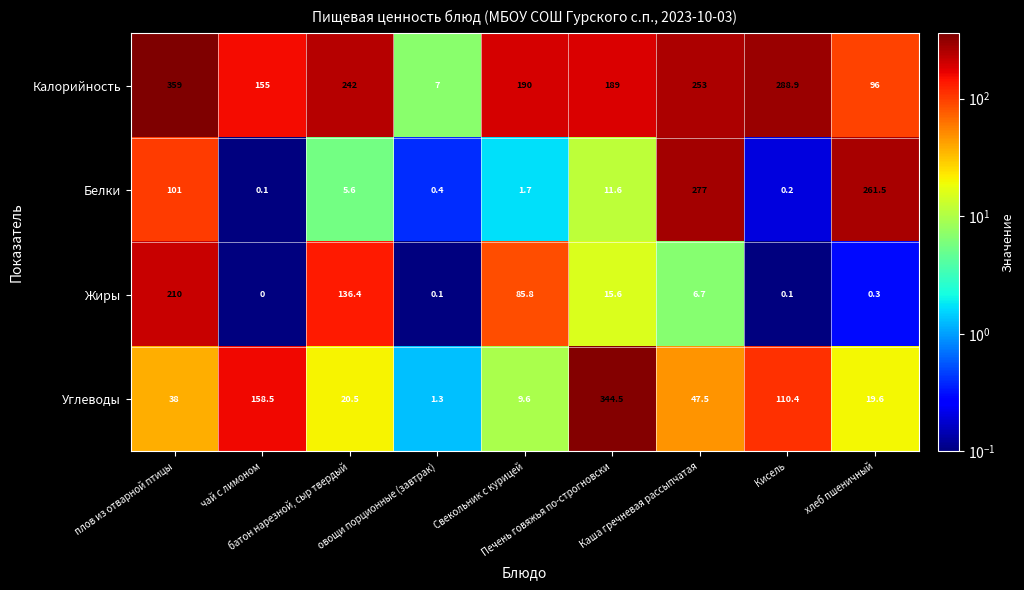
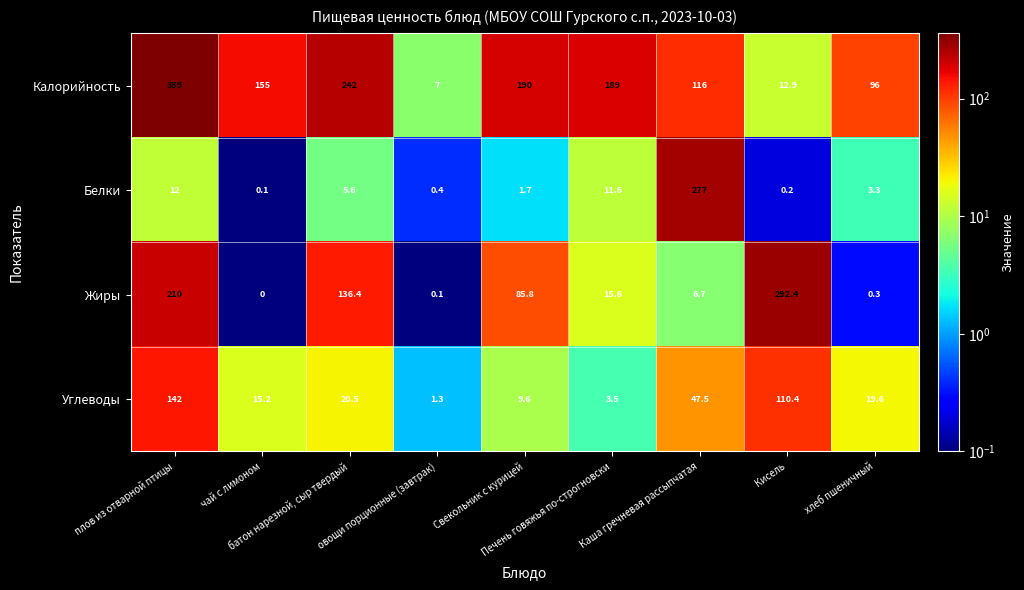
  {
    "Калорийность": {
      "плов из отварной птицы": 359,
      "чай с лимоном": 155,
      "батон нарезной, сыр твердый": 242,
      "овощи порционные (завтрак)": 7,
      "Свекольник с курицей": 190,
      "Печень говяжья по-строгновски": 189,
-     "Каша гречневая рассыпчатая": 253,
-     "Кисель": 288.9,
+     "Каша гречневая рассыпчатая": 116,
+     "Кисель": 12.9,
      "хлеб пшеничный": 96
    },
    "Белки": {
-     "плов из отварной птицы": 101,
+     "плов из отварной птицы": 12,
      "чай с лимоном": 0.1,
      "батон нарезной, сыр твердый": 5.6,
      "овощи порционные (завтрак)": 0.4,
      "Свекольник с курицей": 1.7,
      "Печень говяжья по-строгновски": 11.6,
      "Каша гречневая рассыпчатая": 277,
      "Кисель": 0.2,
-     "хлеб пшеничный": 261.5
+     "хлеб пшеничный": 3.3
    },
    "Жиры": {
      "плов из отварной птицы": 210,
      "чай с лимоном": 0,
      "батон нарезной, сыр твердый": 136.4,
      "овощи порционные (завтрак)": 0.1,
      "Свекольник с курицей": 85.8,
      "Печень говяжья по-строгновски": 15.6,
      "Каша гречневая рассыпчатая": 6.7,
-     "Кисель": 0.1,
+     "Кисель": 292.4,
      "хлеб пшеничный": 0.3
    },
    "Углеводы": {
-     "плов из отварной птицы": 38,
-     "чай с лимоном": 158.5,
+     "плов из отварной птицы": 142,
+     "чай с лимоном": 15.2,
      "батон нарезной, сыр твердый": 20.5,
      "овощи порционные (завтрак)": 1.3,
      "Свекольник с курицей": 9.6,
-     "Печень говяжья по-строгновски": 344.5,
+     "Печень говяжья по-строгновски": 3.5,
      "Каша гречневая рассыпчатая": 47.5,
      "Кисель": 110.4,
      "хлеб пшеничный": 19.6
    }
  }
